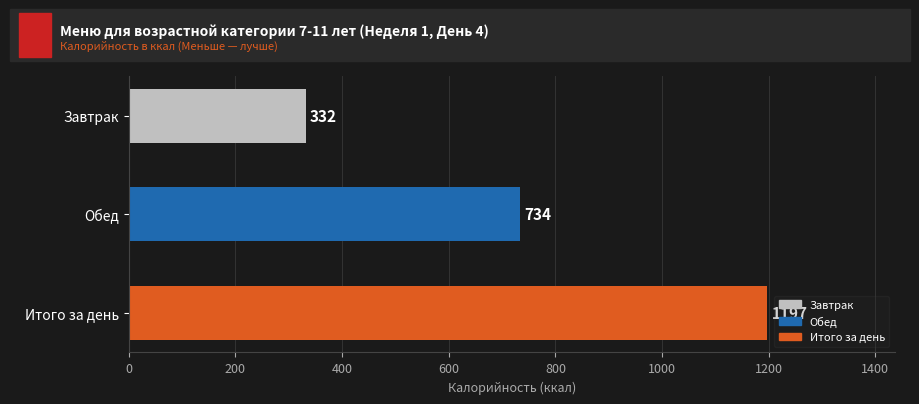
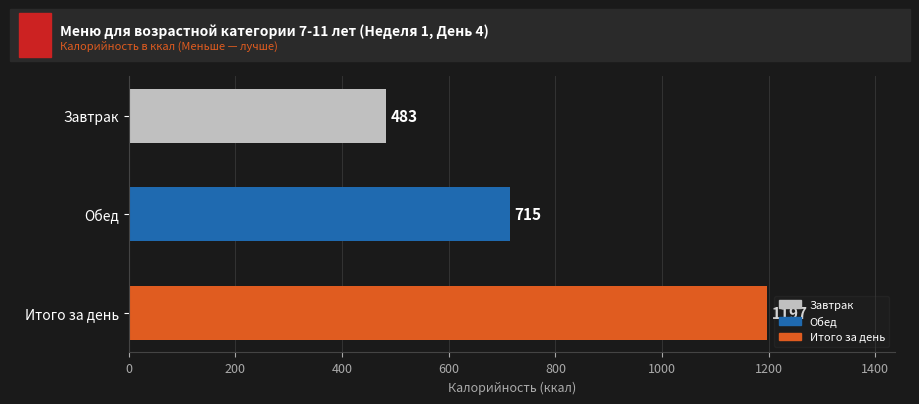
  {
-   "Завтрак": 332,
-   "Обед": 734
+   "Завтрак": 483,
+   "Обед": 715
  }
